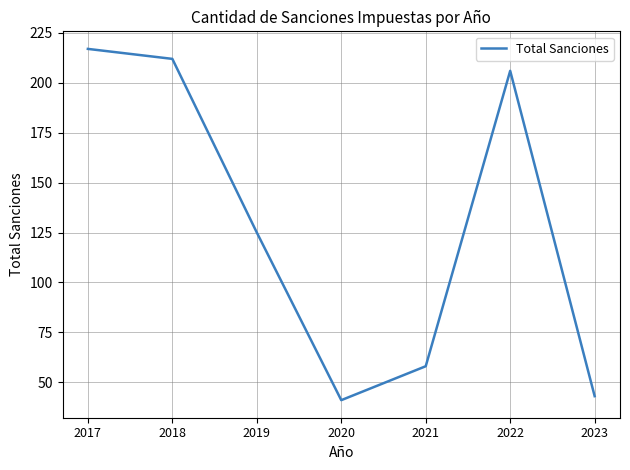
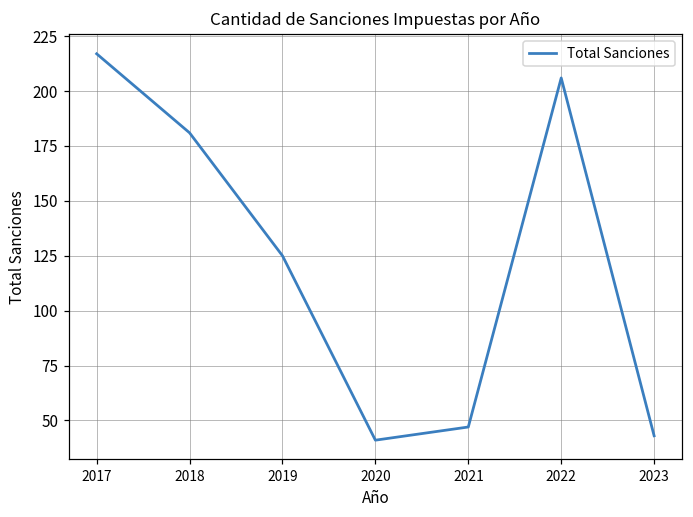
  {
    "2017": 217,
-   "2018": 212,
+   "2018": 181,
    "2019": 125,
    "2020": 41,
-   "2021": 58,
+   "2021": 47,
    "2022": 206,
    "2023": 43
  }
